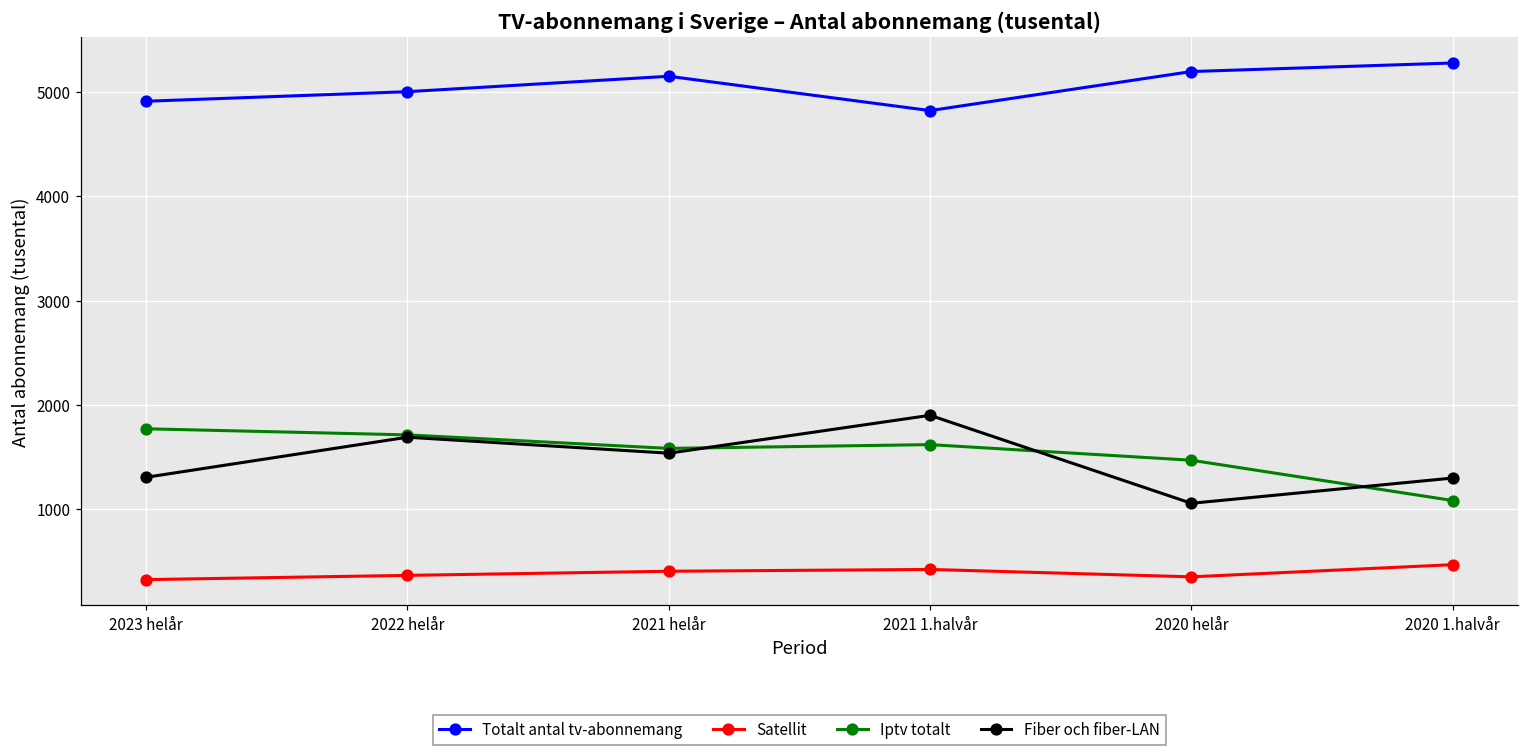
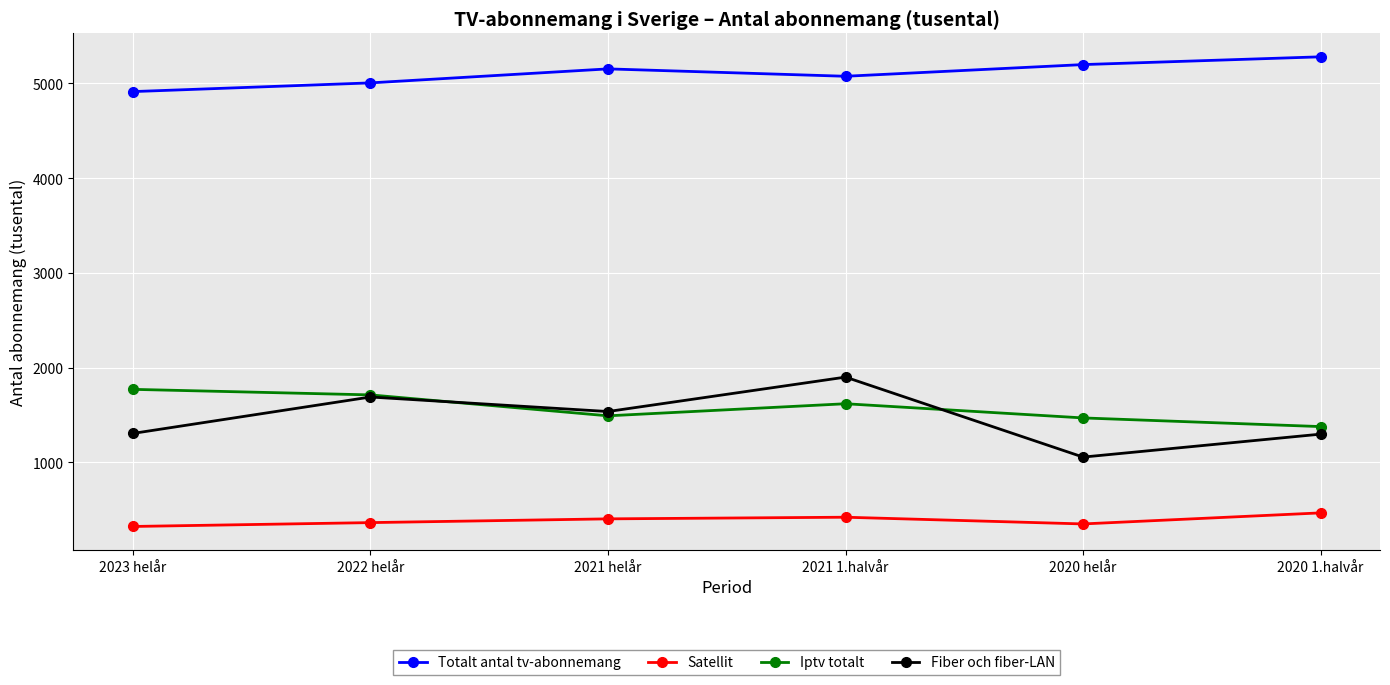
  {
    "Totalt antal tv-abonnemang": {
      "2023 helår": 4900,
      "2022 helår": 5000,
      "2021 helår": 5200,
-     "2021 1.halvår": 4800,
+     "2021 1.halvår": 5100,
      "2020 helår": 5200,
      "2020 1.halvår": 5300
    },
    "Satellit": {
      "2023 helår": 300,
      "2022 helår": 400,
      "2021 helår": 400,
      "2021 1.halvår": 400,
      "2020 helår": 300,
      "2020 1.halvår": 500
    },
    "Iptv totalt": {
      "2023 helår": 1800,
-     "2021 helår": 1600,
+     "2021 helår": 1500,
      "2021 1.halvår": 1600,
      "2020 helår": 1500,
-     "2020 1.halvår": 1100
+     "2020 1.halvår": 1400
    },
    "Fiber och fiber-LAN": {
      "2023 helår": 1300,
      "2021 helår": 1500,
      "2021 1.halvår": 1900,
      "2020 helår": 1100,
      "2020 1.halvår": 1300
    }
  }
